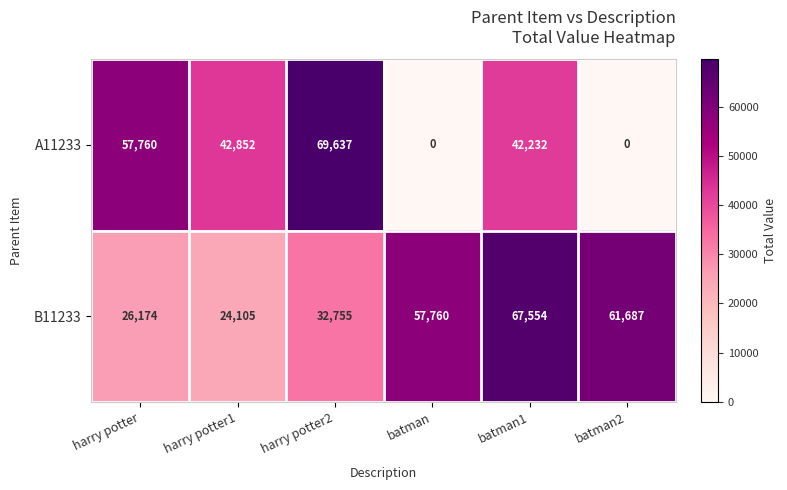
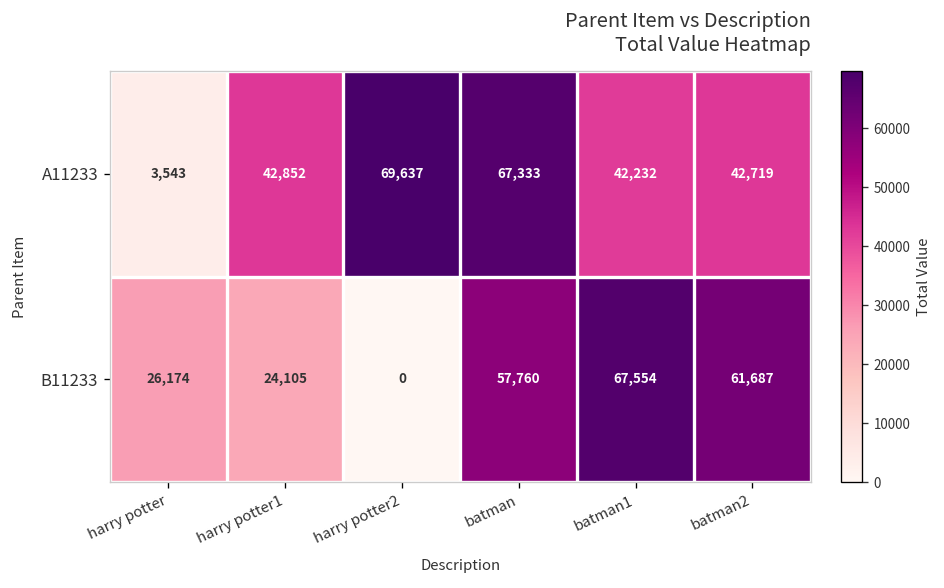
  {
    "A11233": {
-     "harry potter": "57,760",
+     "harry potter": "3,543",
      "harry potter1": "42,852",
      "harry potter2": "69,637",
-     "batman": "0",
+     "batman": "67,333",
      "batman1": "42,232",
-     "batman2": "0"
+     "batman2": "42,719"
    },
    "B11233": {
      "harry potter": "26,174",
      "harry potter1": "24,105",
-     "harry potter2": "32,755",
+     "harry potter2": "0",
      "batman": "57,760",
      "batman1": "67,554",
      "batman2": "61,687"
    }
  }
